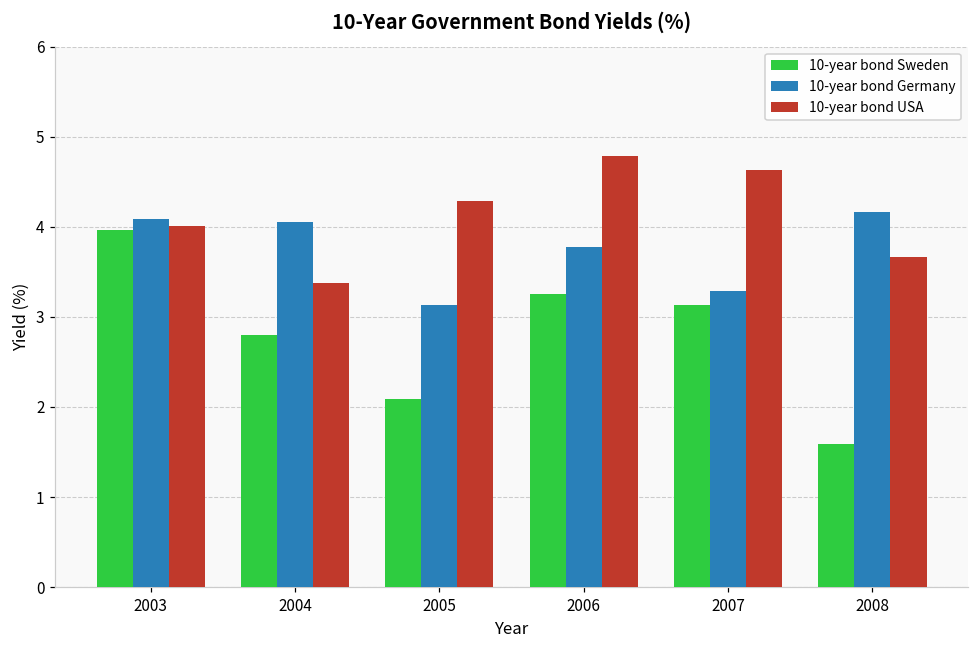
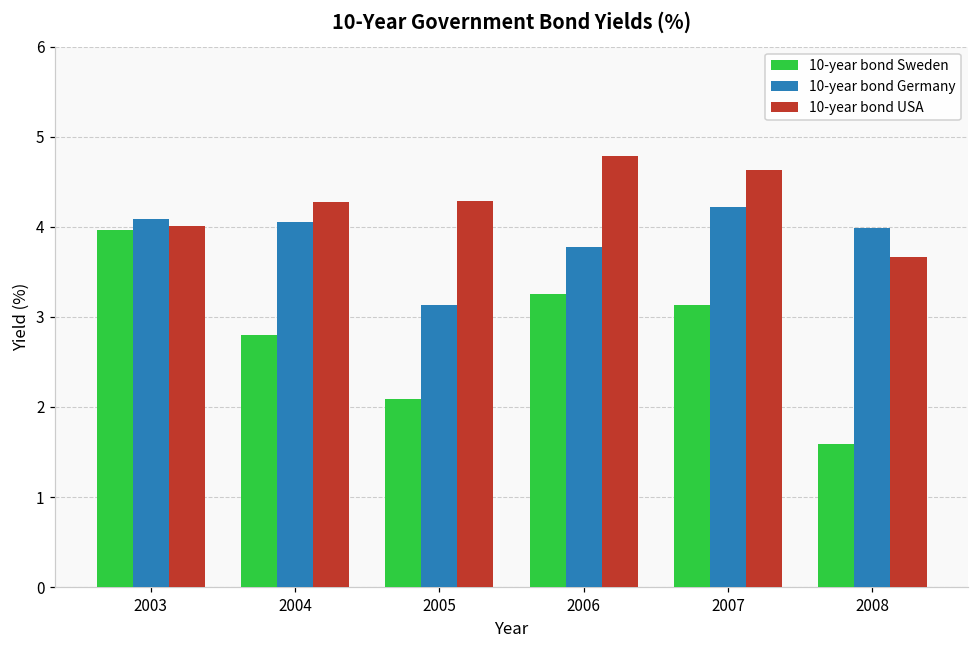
  {
    "10-year bond Sweden": {
      "2003": 4.0,
      "2004": 2.8,
      "2005": 2.1,
      "2006": 3.2,
      "2007": 3.1,
      "2008": 1.6
    },
    "10-year bond Germany": {
      "2003": 4.1,
      "2004": 4.1,
      "2005": 3.1,
      "2006": 3.8,
-     "2007": 3.3,
-     "2008": 4.2
+     "2007": 4.2,
+     "2008": 4.0
    },
    "10-year bond USA": {
      "2003": 4.0,
-     "2004": 3.4,
+     "2004": 4.3,
      "2005": 4.3,
      "2006": 4.8,
      "2007": 4.6,
      "2008": 3.7
    }
  }
